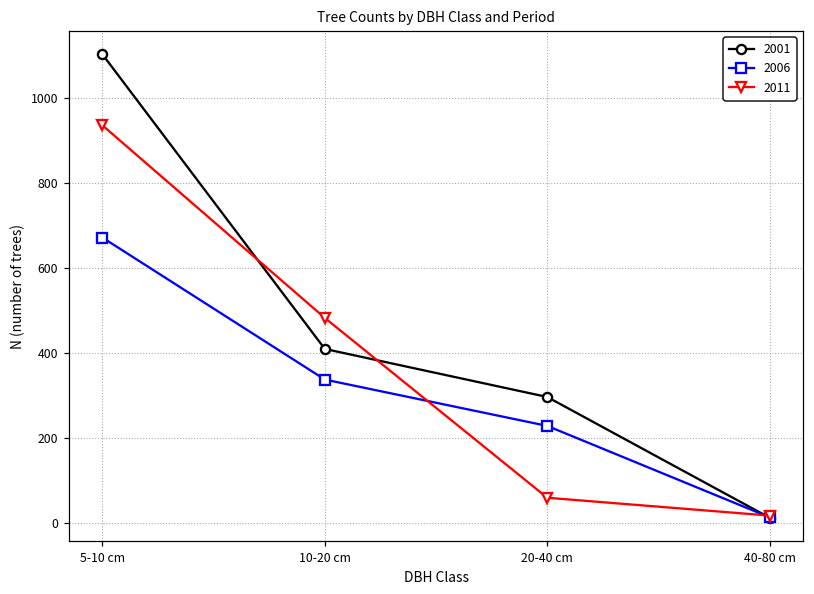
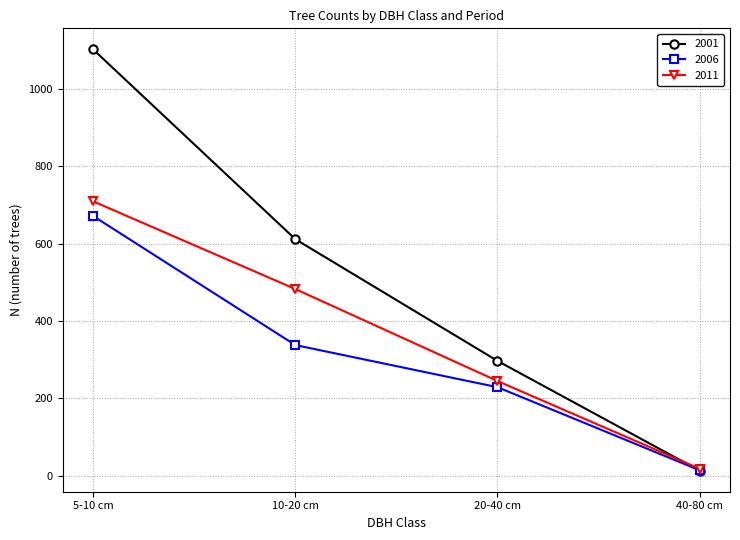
  {
    "2001": {
      "5-10 cm": 1100,
-     "10-20 cm": 410,
+     "10-20 cm": 610,
      "20-40 cm": 300
    },
    "2006": {
      "5-10 cm": 670,
      "10-20 cm": 340,
      "20-40 cm": 230
    },
    "2011": {
-     "5-10 cm": 940,
+     "5-10 cm": 710,
      "10-20 cm": 480,
-     "20-40 cm": 60
+     "20-40 cm": 250
    }
  }
